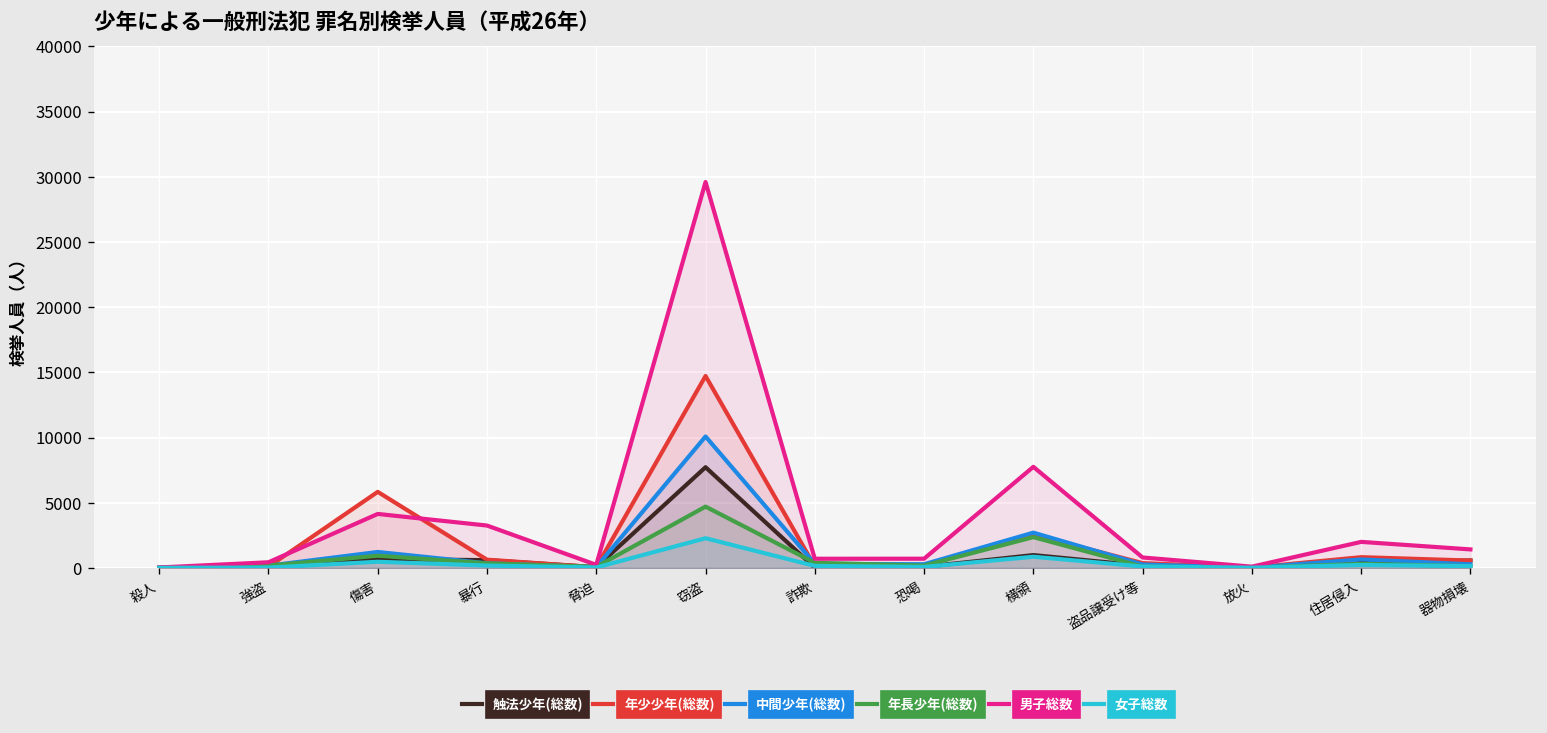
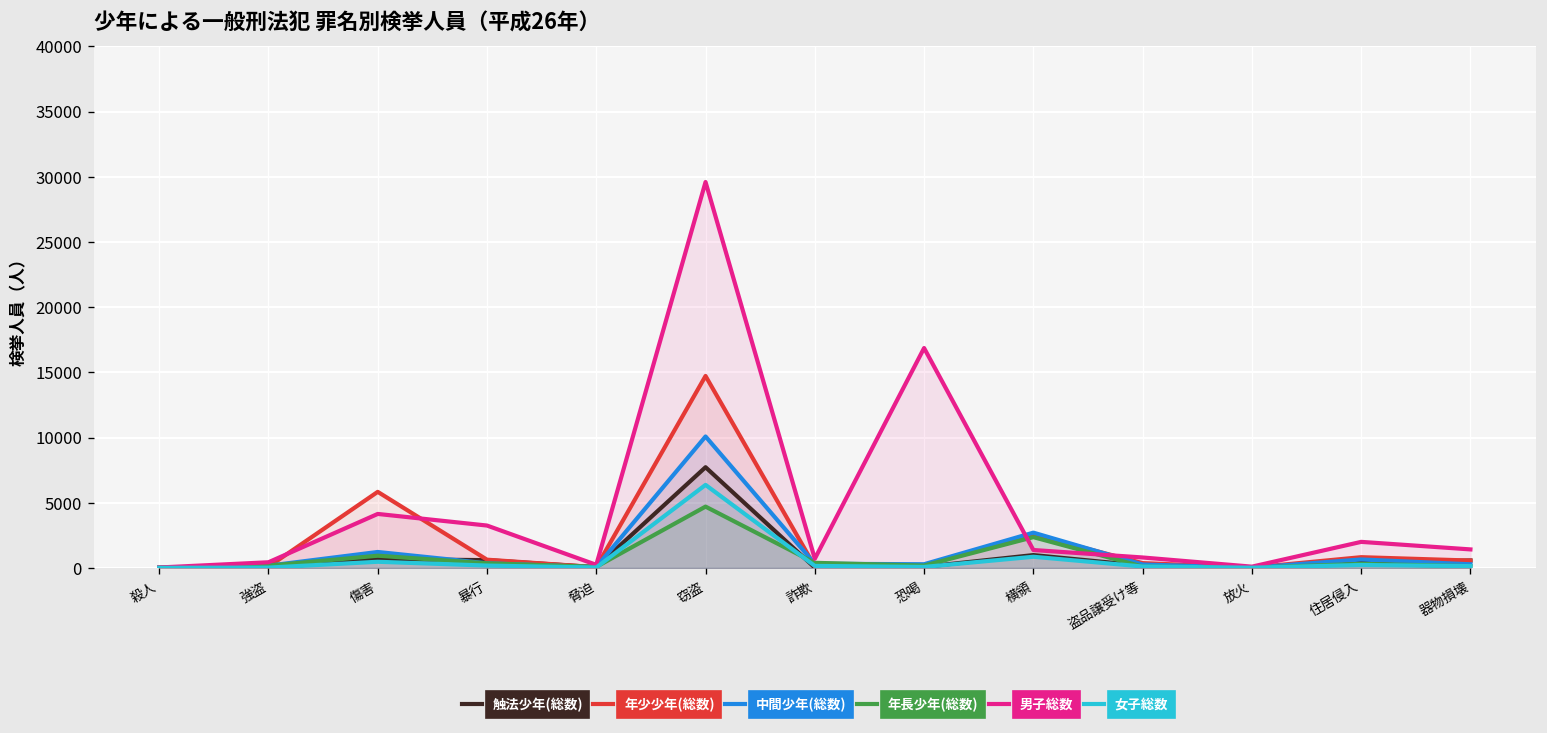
  {
    "触法少年(総数)": {
      "窃盗": 7700
    },
    "年少少年(総数)": {
      "傷害": 5800,
      "窃盗": 14700
    },
    "中間少年(総数)": {
      "傷害": 1200,
      "窃盗": 10100
    },
    "年長少年(総数)": {
      "傷害": 900,
      "窃盗": 4700
    },
    "男子総数": {
      "強盗": 400,
      "傷害": 4100,
      "暴行": 3300,
      "窃盗": 29600,
      "詐欺": 700,
-     "恐喝": 700,
-     "横領": 7800,
+     "恐喝": 16900,
+     "横領": 1400,
      "盗品譲受け等": 800,
      "住居侵入": 2000,
      "器物損壊": 1400
    },
    "女子総数": {
-     "窃盗": 2300
+     "窃盗": 6400
    }
  }
